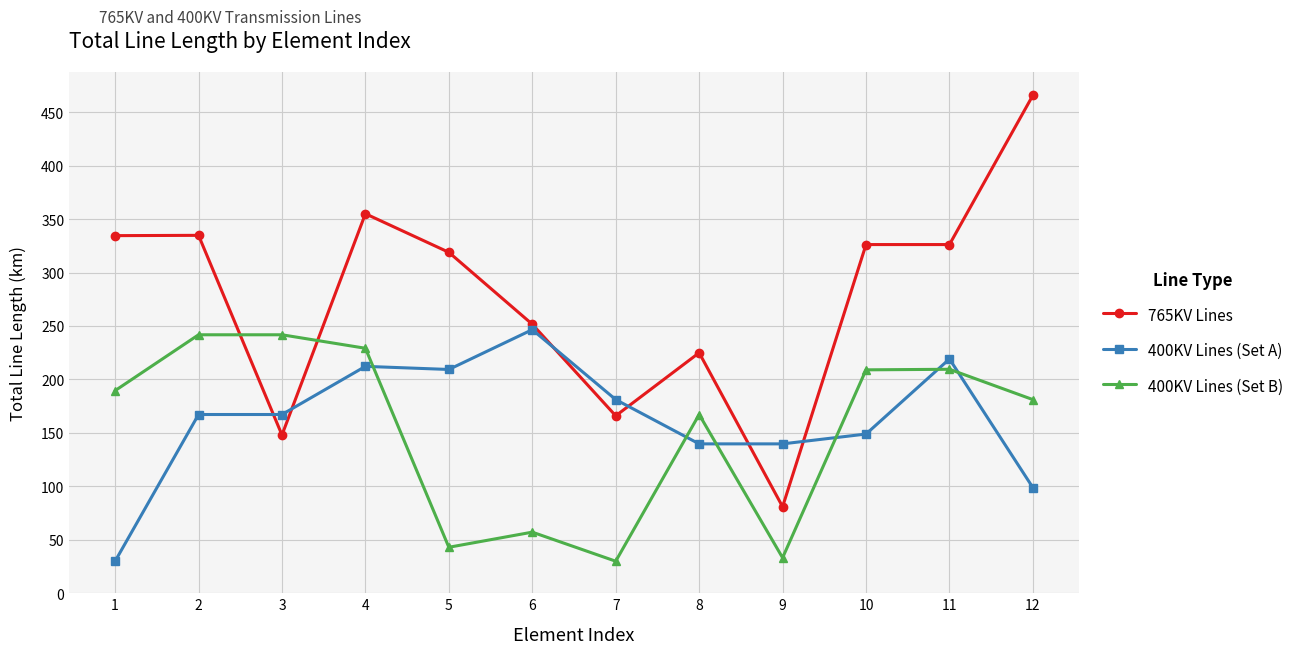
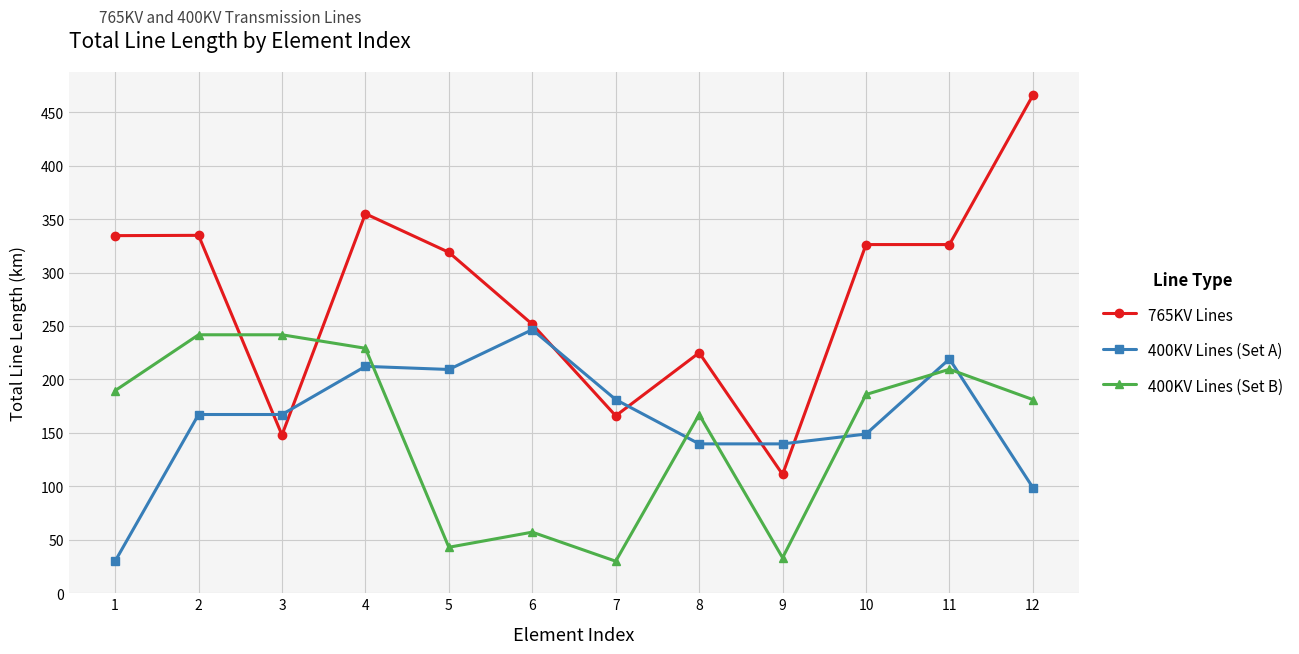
  {
    "765KV Lines": {
      "1": 335,
      "2": 335,
      "3": 148,
      "4": 355,
      "5": 319,
      "6": 252,
      "7": 166,
      "8": 225,
-     "9": 81,
+     "9": 111,
      "10": 326,
      "11": 326,
      "12": 466
    },
    "400KV Lines (Set A)": {
      "1": 30,
      "2": 167,
      "3": 167,
      "4": 212,
      "5": 209,
      "6": 247,
      "7": 181,
      "8": 140,
      "9": 140,
      "10": 149,
      "11": 219,
      "12": 99
    },
    "400KV Lines (Set B)": {
      "1": 190,
      "2": 242,
      "3": 242,
      "4": 229,
      "5": 43,
      "6": 57,
      "7": 30,
      "8": 167,
      "9": 33,
-     "10": 209,
+     "10": 186,
      "11": 210,
      "12": 181
    }
  }
